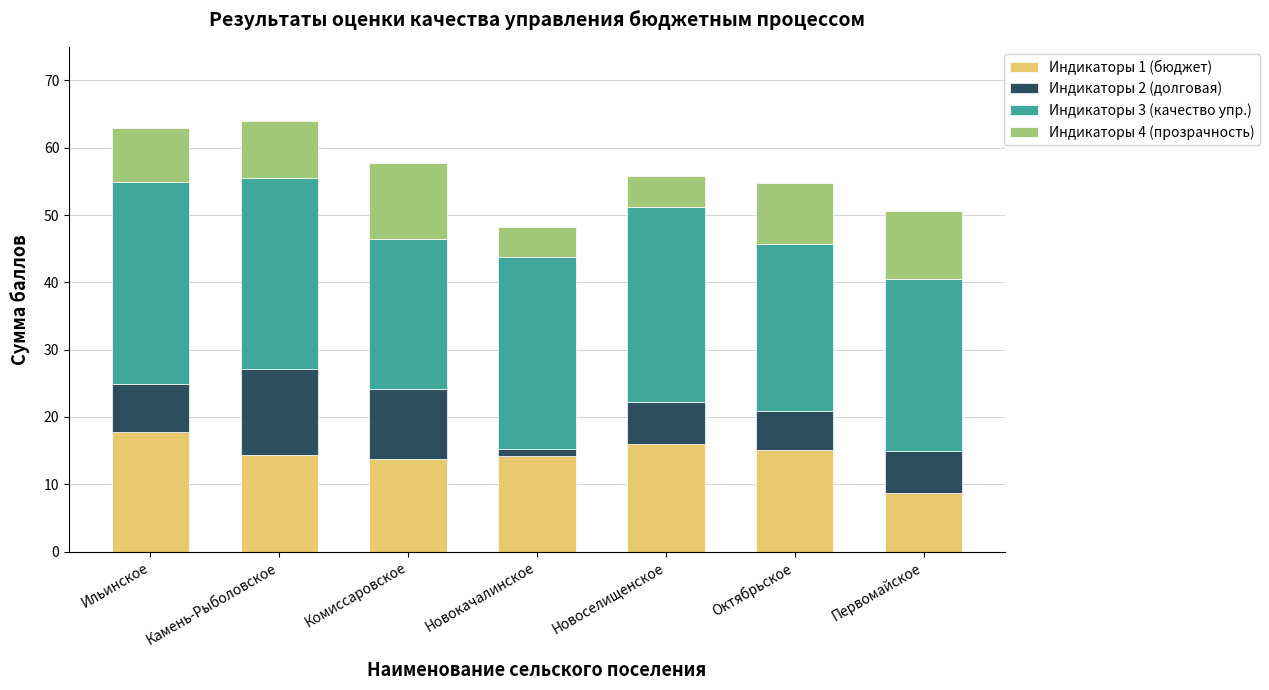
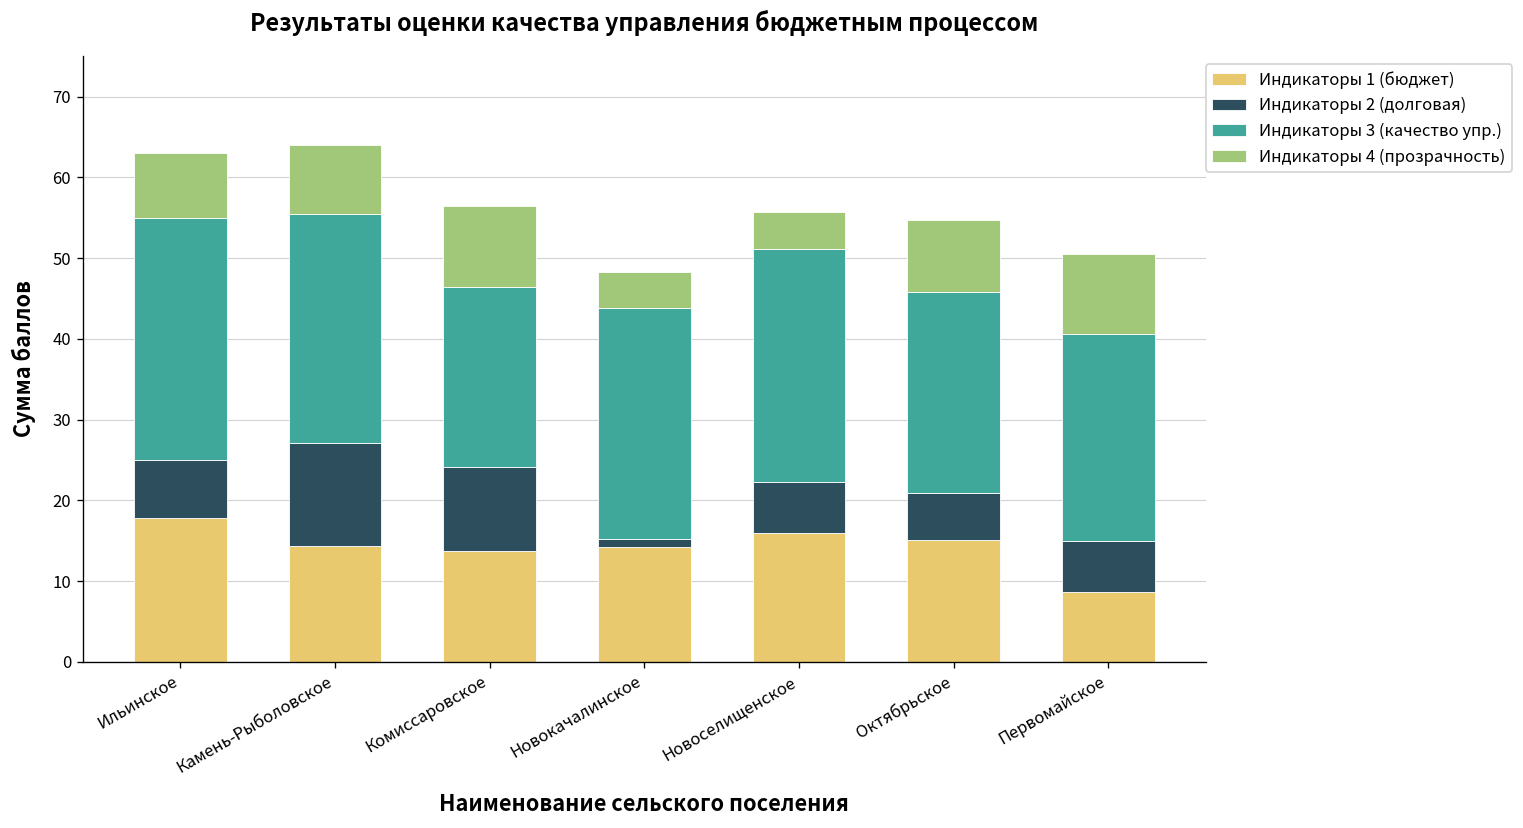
  {
    "Индикаторы 1 (бюджет)": {
      "Ильинское": 18,
      "Камень-Рыболовское": 14,
      "Комиссаровское": 14,
      "Новокачалинское": 14,
      "Новоселищенское": 16,
      "Октябрьское": 15,
      "Первомайское": 9
    },
    "Индикаторы 2 (долговая)": {
      "Ильинское": 7,
      "Камень-Рыболовское": 13,
      "Комиссаровское": 11,
      "Новокачалинское": 1,
      "Новоселищенское": 6,
      "Октябрьское": 6,
      "Первомайское": 6
    },
    "Индикаторы 3 (качество упр.)": {
      "Ильинское": 30,
      "Камень-Рыболовское": 28,
      "Комиссаровское": 22,
      "Новокачалинское": 29,
      "Новоселищенское": 29,
      "Октябрьское": 25,
      "Первомайское": 26
    },
    "Индикаторы 4 (прозрачность)": {
      "Ильинское": 8,
      "Камень-Рыболовское": 9,
-     "Комиссаровское": 11,
+     "Комиссаровское": 10,
      "Новокачалинское": 5,
      "Новоселищенское": 5,
      "Октябрьское": 9,
      "Первомайское": 10
    }
  }
